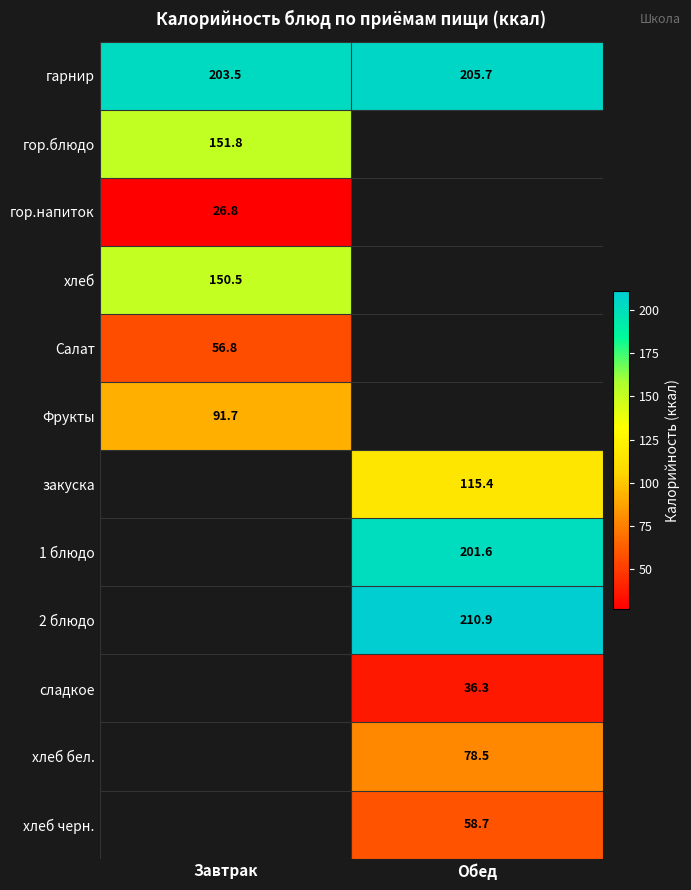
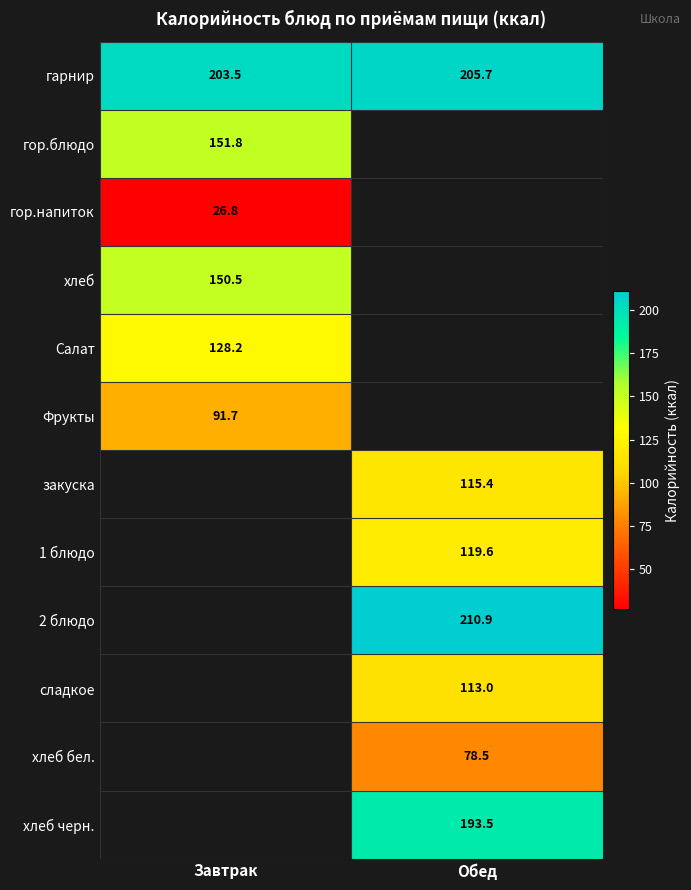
  {
    "гарнир": {
      "Завтрак": 203.5,
      "Обед": 205.7
    },
    "гор.блюдо": {
      "Завтрак": 151.8
    },
    "гор.напиток": {
      "Завтрак": 26.8
    },
    "хлеб": {
      "Завтрак": 150.5
    },
    "Салат": {
-     "Завтрак": 56.8
+     "Завтрак": 128.2
    },
    "Фрукты": {
      "Завтрак": 91.7
    },
    "закуска": {
      "Обед": 115.4
    },
    "1 блюдо": {
-     "Обед": 201.6
+     "Обед": 119.6
    },
    "2 блюдо": {
      "Обед": 210.9
    },
    "сладкое": {
-     "Обед": 36.3
+     "Обед": 113.0
    },
    "хлеб бел.": {
      "Обед": 78.5
    },
    "хлеб черн.": {
-     "Обед": 58.7
+     "Обед": 193.5
    }
  }
